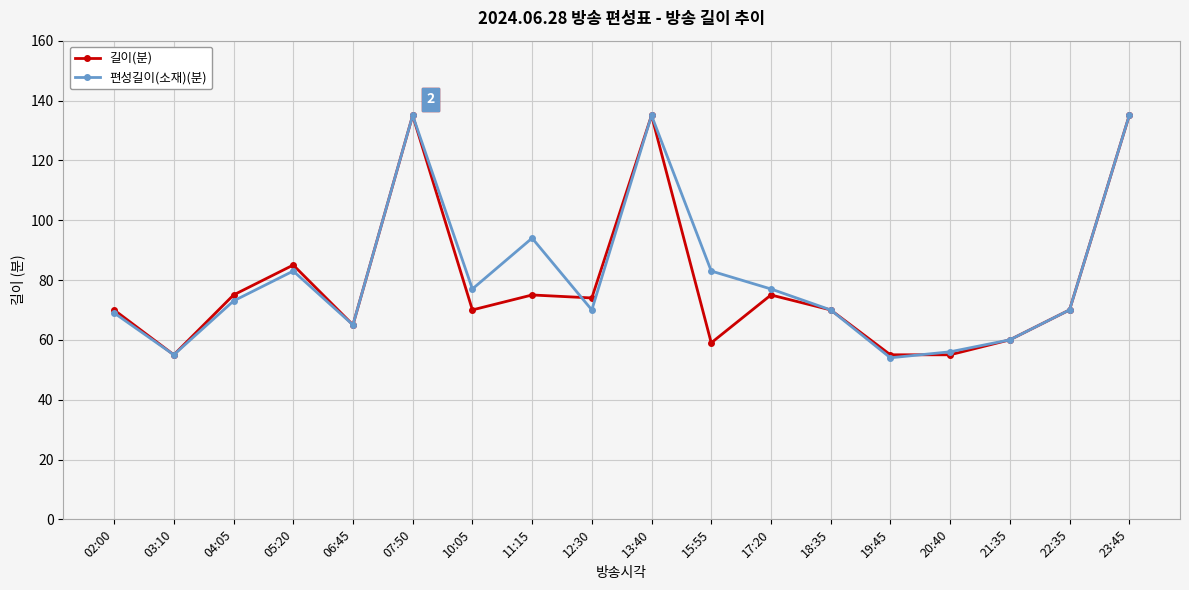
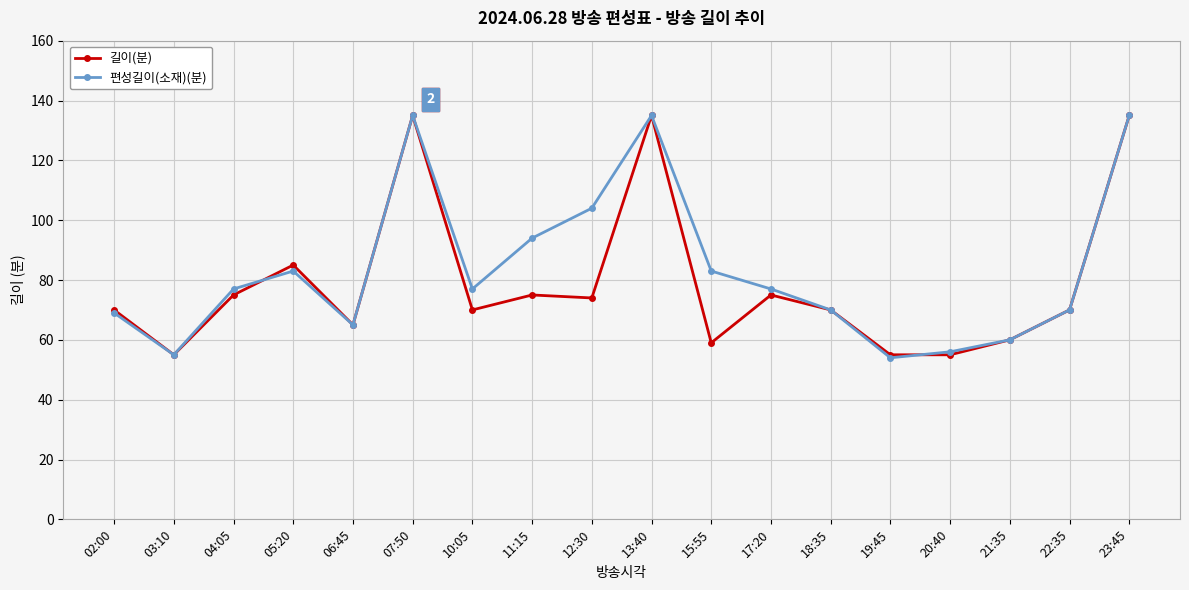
  {
    "길이(분)": {
      "02:00": 70,
      "04:05": 75,
      "05:20": 85,
      "10:05": 70,
      "11:15": 75,
      "12:30": 74,
      "15:55": 59,
      "17:20": 75,
      "19:45": 55,
      "20:40": 55
    },
    "편성길이(소재)(분)": {
      "02:00": 69,
-     "04:05": 73,
+     "04:05": 77,
      "05:20": 83,
      "10:05": 77,
      "11:15": 94,
-     "12:30": 70,
+     "12:30": 104,
      "15:55": 83,
      "17:20": 77,
      "19:45": 54,
      "20:40": 56
    }
  }
